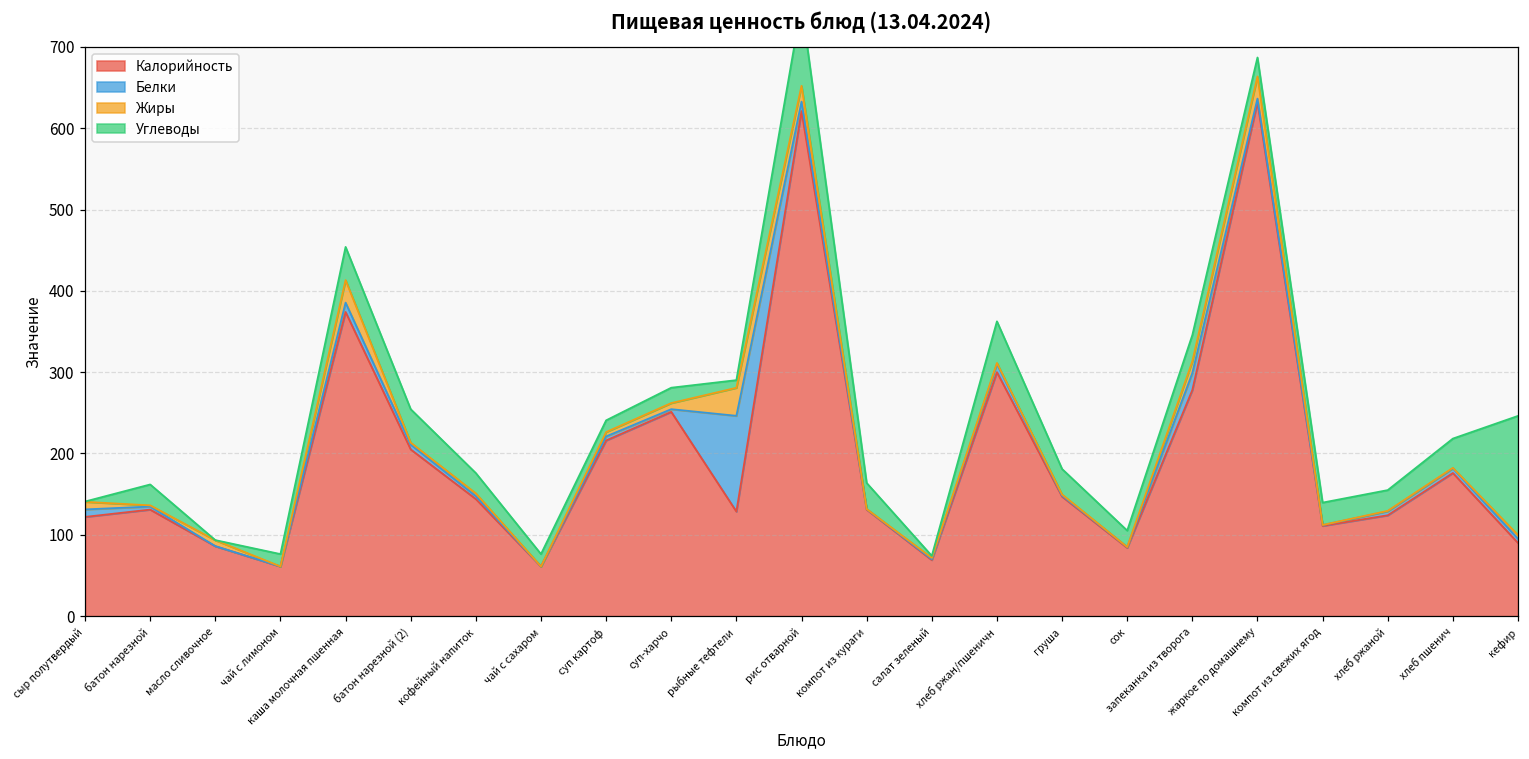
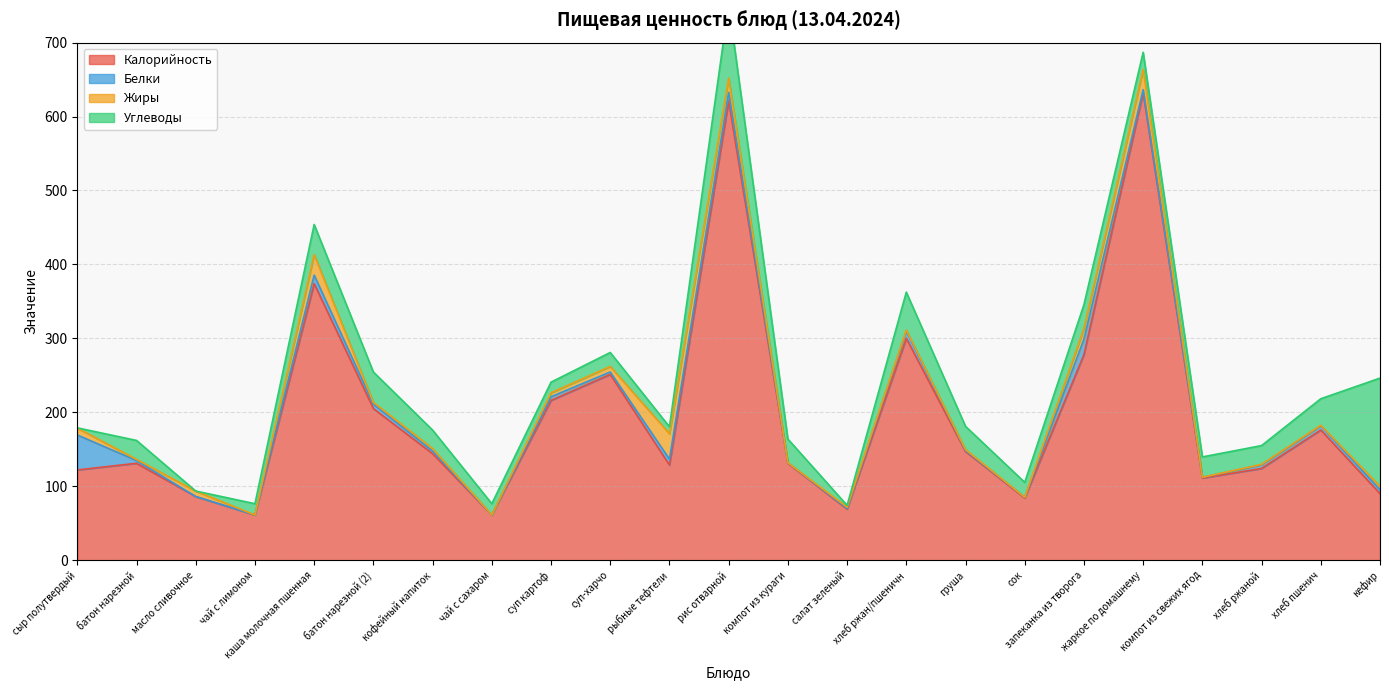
  {
    "Калорийность": {
      "сыр полутвердый": 120,
      "батон нарезной": 130,
      "каша молочная пшенная": 370,
      "батон нарезной (2)": 210,
      "кофейный напиток": 140,
      "суп картоф": 220,
      "рыбные тефтели": 130,
      "рис отварной": 620,
      "хлеб ржан/пшеничн": 300,
      "запеканка из творога": 280,
      "жаркое по домашнему": 630,
      "хлеб ржаной": 120,
      "хлеб пшенич": 180,
      "кефир": 90
    },
    "Белки": {
-     "сыр полутвердый": 10,
+     "сыр полутвердый": 50,
      "каша молочная пшенная": 10,
      "суп картоф": 10,
-     "рыбные тефтели": 120,
+     "рыбные тефтели": 10,
      "рис отварной": 10,
      "запеканка из творога": 20,
      "жаркое по домашнему": 0,
      "кефир": 10
    },
    "Жиры": {
      "каша молочная пшенная": 30,
      "суп картоф": 10,
      "суп-харчо": 10,
      "рыбные тефтели": 30,
      "рис отварной": 20,
      "запеканка из творога": 10,
      "жаркое по домашнему": 30,
      "кефир": 0
    },
    "Углеводы": {
      "батон нарезной": 30,
      "чай с лимоном": 20,
      "каша молочная пшенная": 40,
      "батон нарезной (2)": 40,
      "кофейный напиток": 30,
      "чай с сахаром": 20,
      "суп картоф": 10,
      "суп-харчо": 20,
      "рыбные тефтели": 10,
      "компот из кураги": 30,
      "хлеб ржан/пшеничн": 50,
      "груша": 30,
      "сок": 20,
      "запеканка из творога": 30,
      "жаркое по домашнему": 20,
      "компот из свежих ягод": 30,
      "хлеб ржаной": 30,
      "хлеб пшенич": 40,
      "кефир": 150
    }
  }
